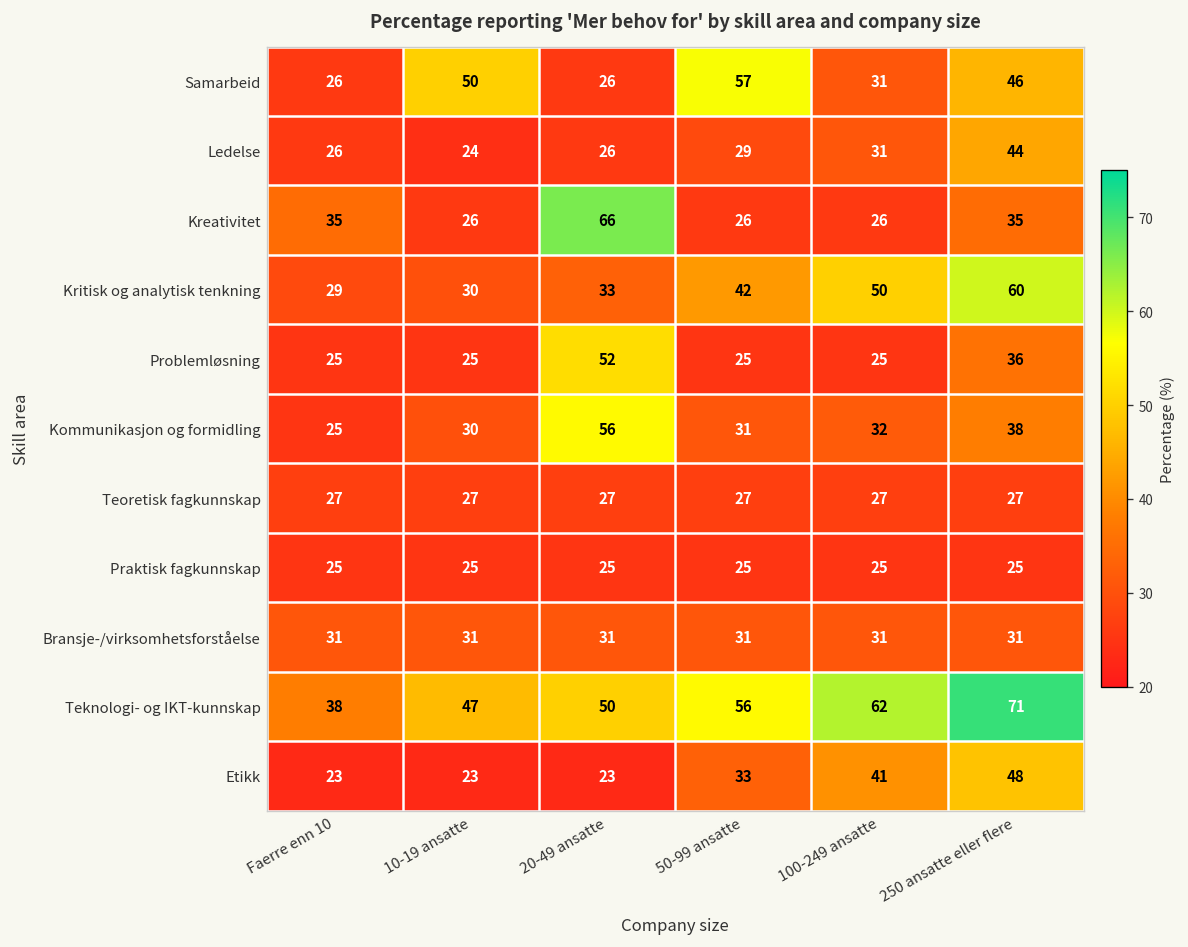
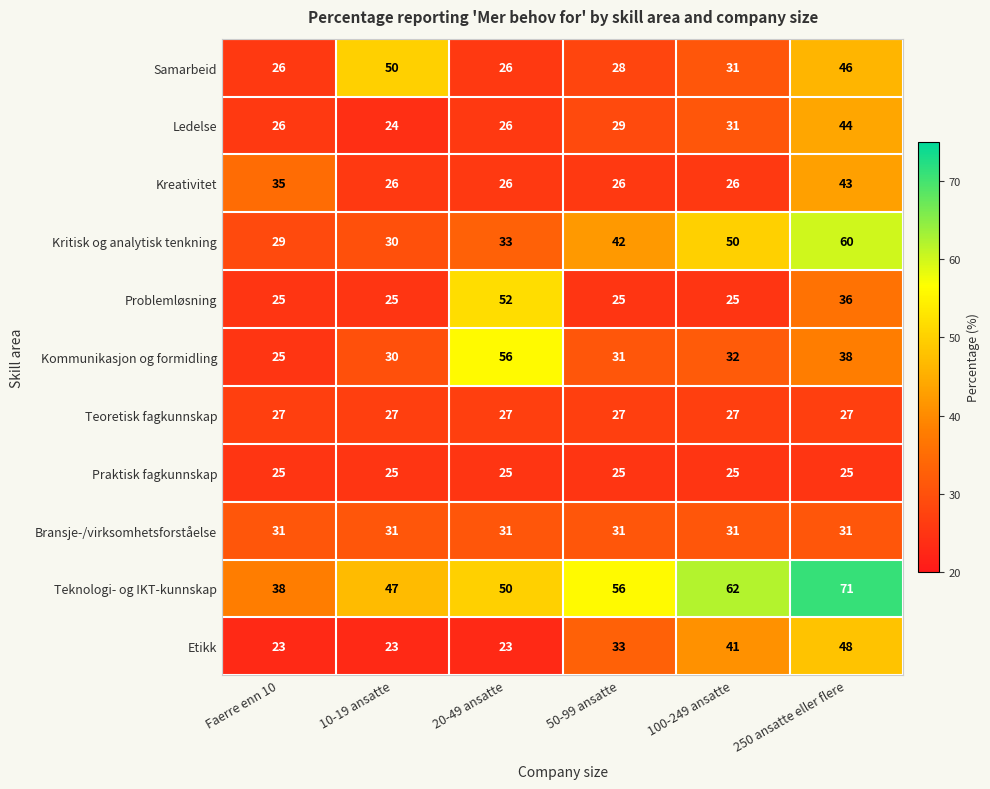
  {
    "Samarbeid": {
      "Faerre enn 10": 26,
      "10-19 ansatte": 50,
      "20-49 ansatte": 26,
-     "50-99 ansatte": 57,
+     "50-99 ansatte": 28,
      "100-249 ansatte": 31,
      "250 ansatte eller flere": 46
    },
    "Ledelse": {
      "Faerre enn 10": 26,
      "10-19 ansatte": 24,
      "20-49 ansatte": 26,
      "50-99 ansatte": 29,
      "100-249 ansatte": 31,
      "250 ansatte eller flere": 44
    },
    "Kreativitet": {
      "Faerre enn 10": 35,
      "10-19 ansatte": 26,
-     "20-49 ansatte": 66,
+     "20-49 ansatte": 26,
      "50-99 ansatte": 26,
      "100-249 ansatte": 26,
-     "250 ansatte eller flere": 35
+     "250 ansatte eller flere": 43
    },
    "Kritisk og analytisk tenkning": {
      "Faerre enn 10": 29,
      "10-19 ansatte": 30,
      "20-49 ansatte": 33,
      "50-99 ansatte": 42,
      "100-249 ansatte": 50,
      "250 ansatte eller flere": 60
    },
    "Problemløsning": {
      "Faerre enn 10": 25,
      "10-19 ansatte": 25,
      "20-49 ansatte": 52,
      "50-99 ansatte": 25,
      "100-249 ansatte": 25,
      "250 ansatte eller flere": 36
    },
    "Kommunikasjon og formidling": {
      "Faerre enn 10": 25,
      "10-19 ansatte": 30,
      "20-49 ansatte": 56,
      "50-99 ansatte": 31,
      "100-249 ansatte": 32,
      "250 ansatte eller flere": 38
    },
    "Teoretisk fagkunnskap": {
      "Faerre enn 10": 27,
      "10-19 ansatte": 27,
      "20-49 ansatte": 27,
      "50-99 ansatte": 27,
      "100-249 ansatte": 27,
      "250 ansatte eller flere": 27
    },
    "Praktisk fagkunnskap": {
      "Faerre enn 10": 25,
      "10-19 ansatte": 25,
      "20-49 ansatte": 25,
      "50-99 ansatte": 25,
      "100-249 ansatte": 25,
      "250 ansatte eller flere": 25
    },
    "Bransje-/virksomhetsforståelse": {
      "Faerre enn 10": 31,
      "10-19 ansatte": 31,
      "20-49 ansatte": 31,
      "50-99 ansatte": 31,
      "100-249 ansatte": 31,
      "250 ansatte eller flere": 31
    },
    "Teknologi- og IKT-kunnskap": {
      "Faerre enn 10": 38,
      "10-19 ansatte": 47,
      "20-49 ansatte": 50,
      "50-99 ansatte": 56,
      "100-249 ansatte": 62,
      "250 ansatte eller flere": 71
    },
    "Etikk": {
      "Faerre enn 10": 23,
      "10-19 ansatte": 23,
      "20-49 ansatte": 23,
      "50-99 ansatte": 33,
      "100-249 ansatte": 41,
      "250 ansatte eller flere": 48
    }
  }
